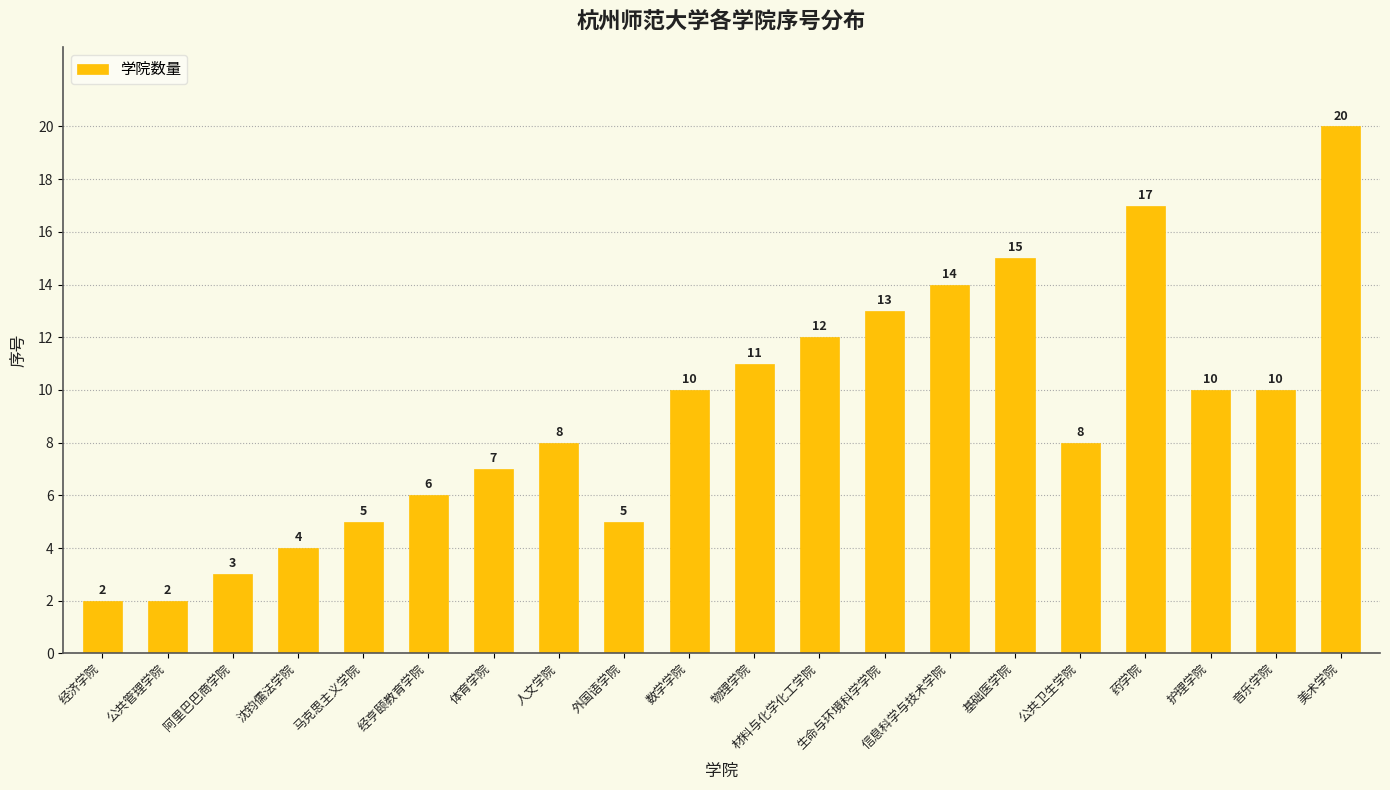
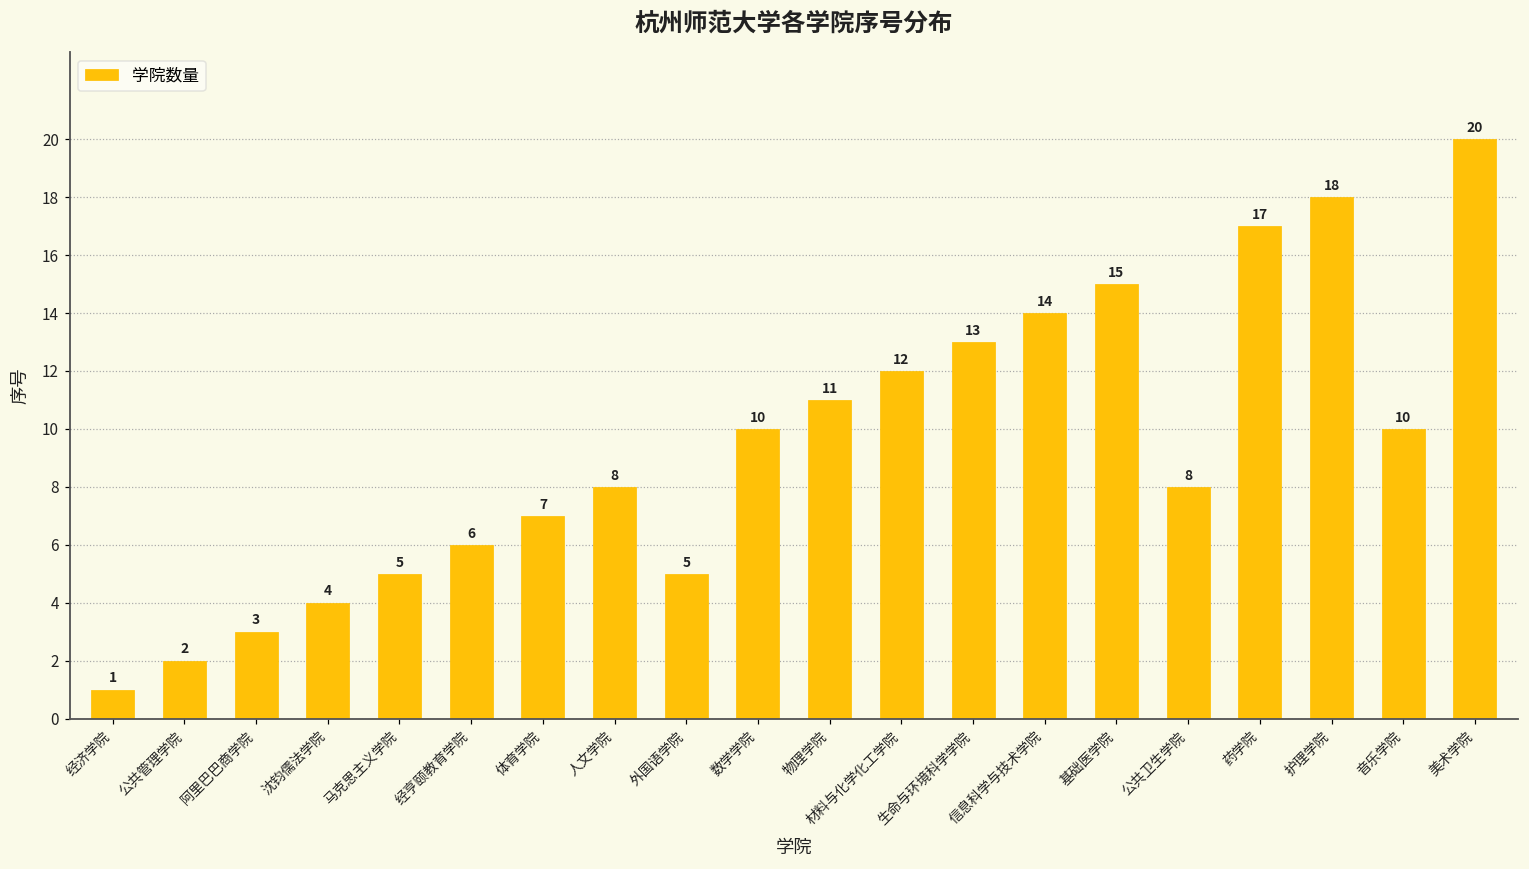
  {
-   "经济学院": 2,
+   "经济学院": 1,
    "公共管理学院": 2,
    "阿里巴巴商学院": 3,
    "沈钧儒法学院": 4,
    "马克思主义学院": 5,
    "经亨颐教育学院": 6,
    "体育学院": 7,
    "人文学院": 8,
    "外国语学院": 5,
    "数学学院": 10,
    "物理学院": 11,
    "材料与化学化工学院": 12,
    "生命与环境科学学院": 13,
    "信息科学与技术学院": 14,
    "基础医学院": 15,
    "公共卫生学院": 8,
    "药学院": 17,
-   "护理学院": 10,
+   "护理学院": 18,
    "音乐学院": 10,
    "美术学院": 20
  }
